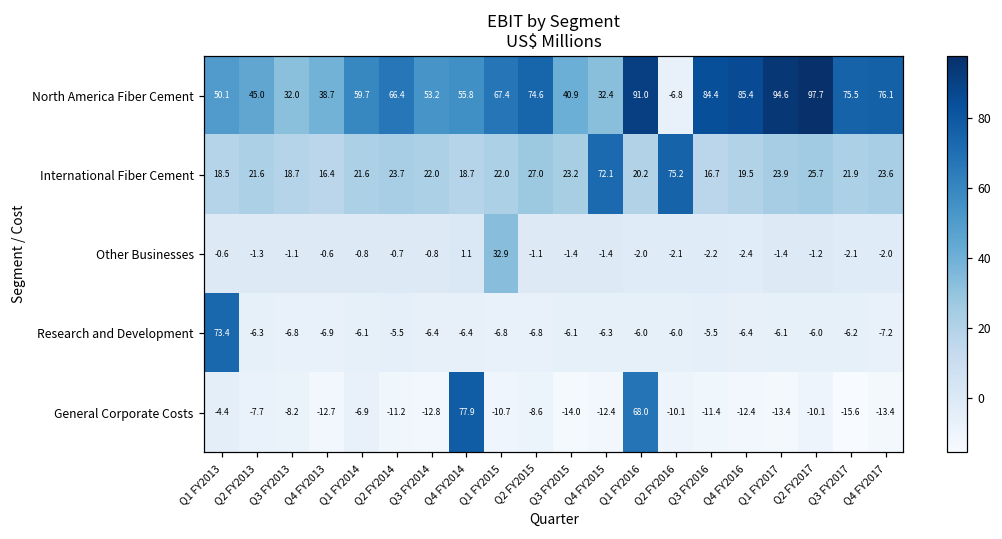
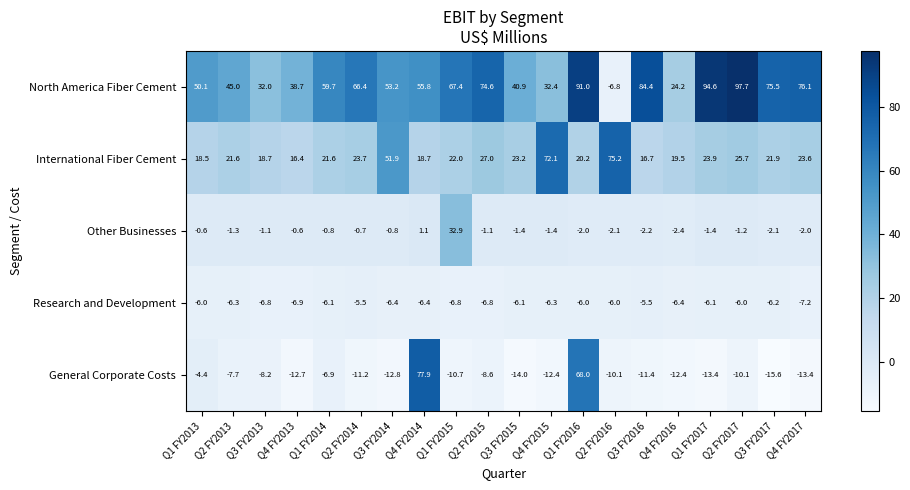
  {
    "North America Fiber Cement": {
      "Q1 FY2013": 50.1,
      "Q2 FY2013": 45.0,
      "Q3 FY2013": 32.0,
      "Q4 FY2013": 38.7,
      "Q1 FY2014": 59.7,
      "Q2 FY2014": 66.4,
      "Q3 FY2014": 53.2,
      "Q4 FY2014": 55.8,
      "Q1 FY2015": 67.4,
      "Q2 FY2015": 74.6,
      "Q3 FY2015": 40.9,
      "Q4 FY2015": 32.4,
      "Q1 FY2016": 91.0,
      "Q2 FY2016": -6.8,
      "Q3 FY2016": 84.4,
-     "Q4 FY2016": 85.4,
+     "Q4 FY2016": 24.2,
      "Q1 FY2017": 94.6,
      "Q2 FY2017": 97.7,
      "Q3 FY2017": 75.5,
      "Q4 FY2017": 76.1
    },
    "International Fiber Cement": {
      "Q1 FY2013": 18.5,
      "Q2 FY2013": 21.6,
      "Q3 FY2013": 18.7,
      "Q4 FY2013": 16.4,
      "Q1 FY2014": 21.6,
      "Q2 FY2014": 23.7,
-     "Q3 FY2014": 22.0,
+     "Q3 FY2014": 51.9,
      "Q4 FY2014": 18.7,
      "Q1 FY2015": 22.0,
      "Q2 FY2015": 27.0,
      "Q3 FY2015": 23.2,
      "Q4 FY2015": 72.1,
      "Q1 FY2016": 20.2,
      "Q2 FY2016": 75.2,
      "Q3 FY2016": 16.7,
      "Q4 FY2016": 19.5,
      "Q1 FY2017": 23.9,
      "Q2 FY2017": 25.7,
      "Q3 FY2017": 21.9,
      "Q4 FY2017": 23.6
    },
    "Other Businesses": {
      "Q1 FY2013": -0.6,
      "Q2 FY2013": -1.3,
      "Q3 FY2013": -1.1,
      "Q4 FY2013": -0.6,
      "Q1 FY2014": -0.8,
      "Q2 FY2014": -0.7,
      "Q3 FY2014": -0.8,
      "Q4 FY2014": 1.1,
      "Q1 FY2015": 32.9,
      "Q2 FY2015": -1.1,
      "Q3 FY2015": -1.4,
      "Q4 FY2015": -1.4,
      "Q1 FY2016": -2.0,
      "Q2 FY2016": -2.1,
      "Q3 FY2016": -2.2,
      "Q4 FY2016": -2.4,
      "Q1 FY2017": -1.4,
      "Q2 FY2017": -1.2,
      "Q3 FY2017": -2.1,
      "Q4 FY2017": -2.0
    },
    "Research and Development": {
-     "Q1 FY2013": 73.4,
+     "Q1 FY2013": -6.0,
      "Q2 FY2013": -6.3,
      "Q3 FY2013": -6.8,
      "Q4 FY2013": -6.9,
      "Q1 FY2014": -6.1,
      "Q2 FY2014": -5.5,
      "Q3 FY2014": -6.4,
      "Q4 FY2014": -6.4,
      "Q1 FY2015": -6.8,
      "Q2 FY2015": -6.8,
      "Q3 FY2015": -6.1,
      "Q4 FY2015": -6.3,
      "Q1 FY2016": -6.0,
      "Q2 FY2016": -6.0,
      "Q3 FY2016": -5.5,
      "Q4 FY2016": -6.4,
      "Q1 FY2017": -6.1,
      "Q2 FY2017": -6.0,
      "Q3 FY2017": -6.2,
      "Q4 FY2017": -7.2
    },
    "General Corporate Costs": {
      "Q1 FY2013": -4.4,
      "Q2 FY2013": -7.7,
      "Q3 FY2013": -8.2,
      "Q4 FY2013": -12.7,
      "Q1 FY2014": -6.9,
      "Q2 FY2014": -11.2,
      "Q3 FY2014": -12.8,
      "Q4 FY2014": 77.9,
      "Q1 FY2015": -10.7,
      "Q2 FY2015": -8.6,
      "Q3 FY2015": -14.0,
      "Q4 FY2015": -12.4,
      "Q1 FY2016": 68.0,
      "Q2 FY2016": -10.1,
      "Q3 FY2016": -11.4,
      "Q4 FY2016": -12.4,
      "Q1 FY2017": -13.4,
      "Q2 FY2017": -10.1,
      "Q3 FY2017": -15.6,
      "Q4 FY2017": -13.4
    }
  }
